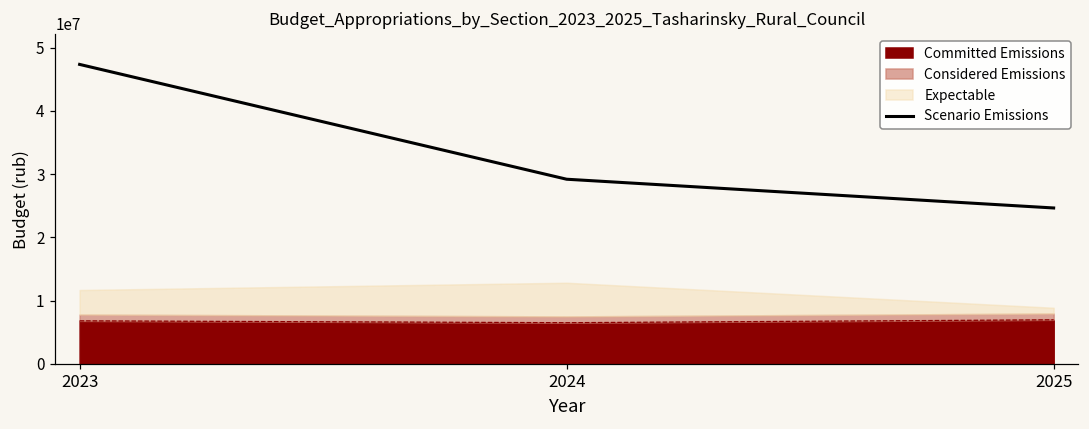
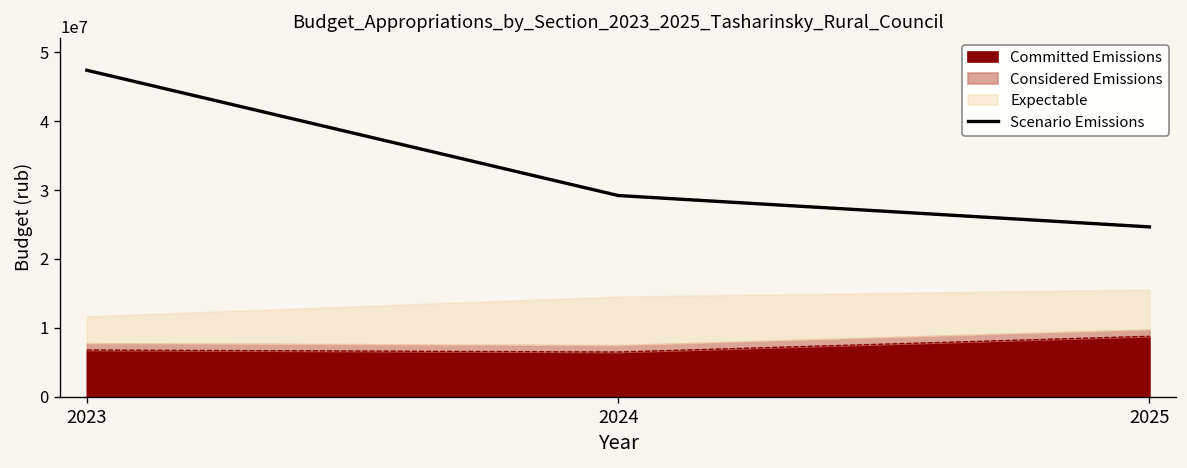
  {
    "Committed Emissions": {
      "2023": 7000000,
      "2024": 7000000,
-     "2025": 7000000
+     "2025": 9000000
    },
    "Scenario Emissions": {
      "2023": 47000000,
      "2024": 29000000,
      "2025": 25000000
    },
    "Considered Emissions": {
      "2023": 1000000,
      "2024": 1000000,
      "2025": 1000000
    },
    "Expectable": {
      "2023": 4000000,
-     "2024": 5000000,
-     "2025": 1000000
+     "2024": 7000000,
+     "2025": 6000000
    }
  }
